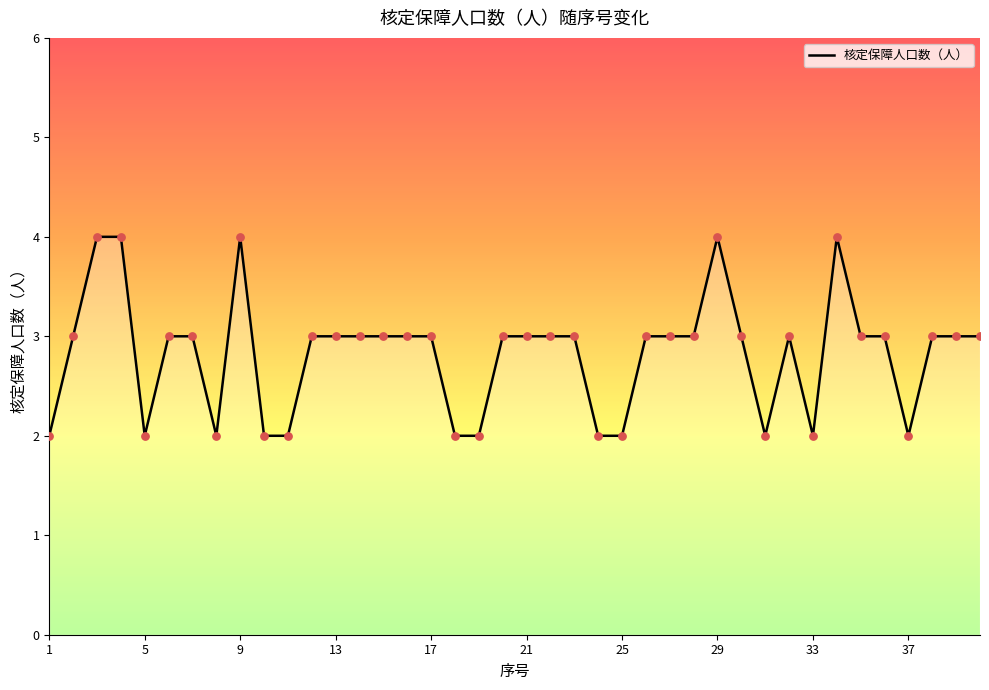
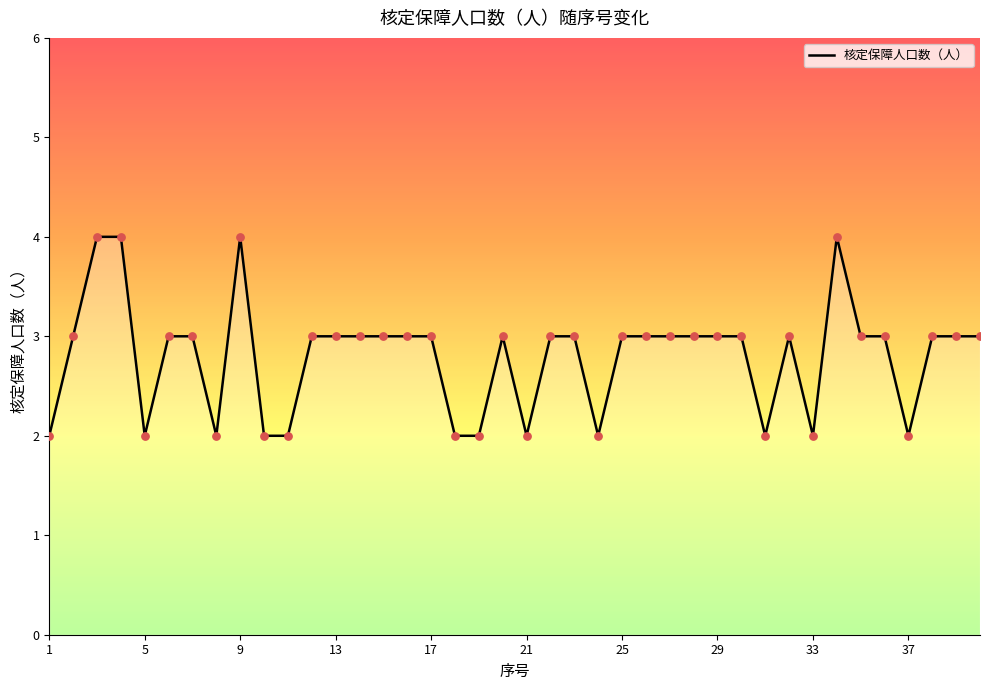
  {
    "1": 2,
    "5": 2,
    "9": 4,
    "13": 3,
    "17": 3,
-   "21": 3,
-   "25": 2,
-   "29": 4,
+   "21": 2,
+   "25": 3,
+   "29": 3,
    "33": 2,
    "37": 2
  }
